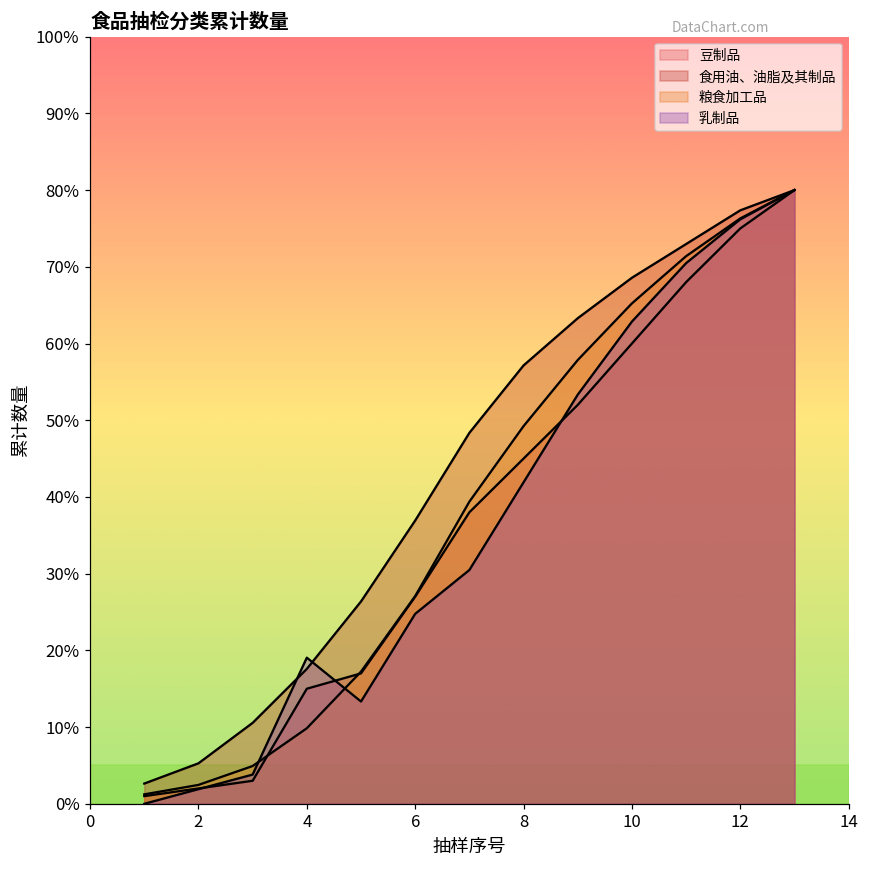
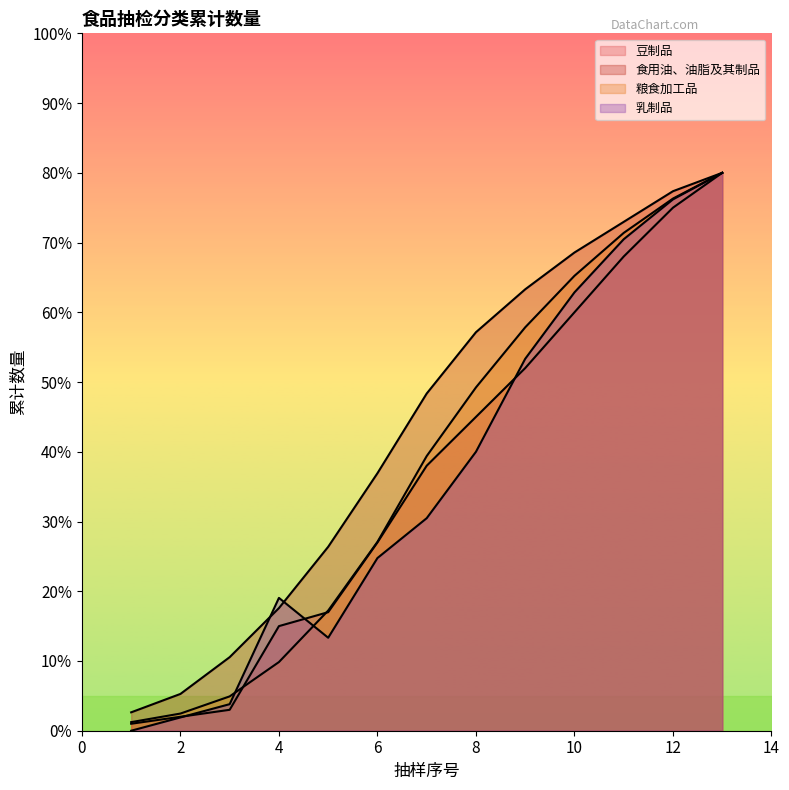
  {
    "乳制品": {
      "4": "19%",
      "6": "25%",
-     "8": "42%",
+     "8": "40%",
      "10": "63%"
    }
  }
